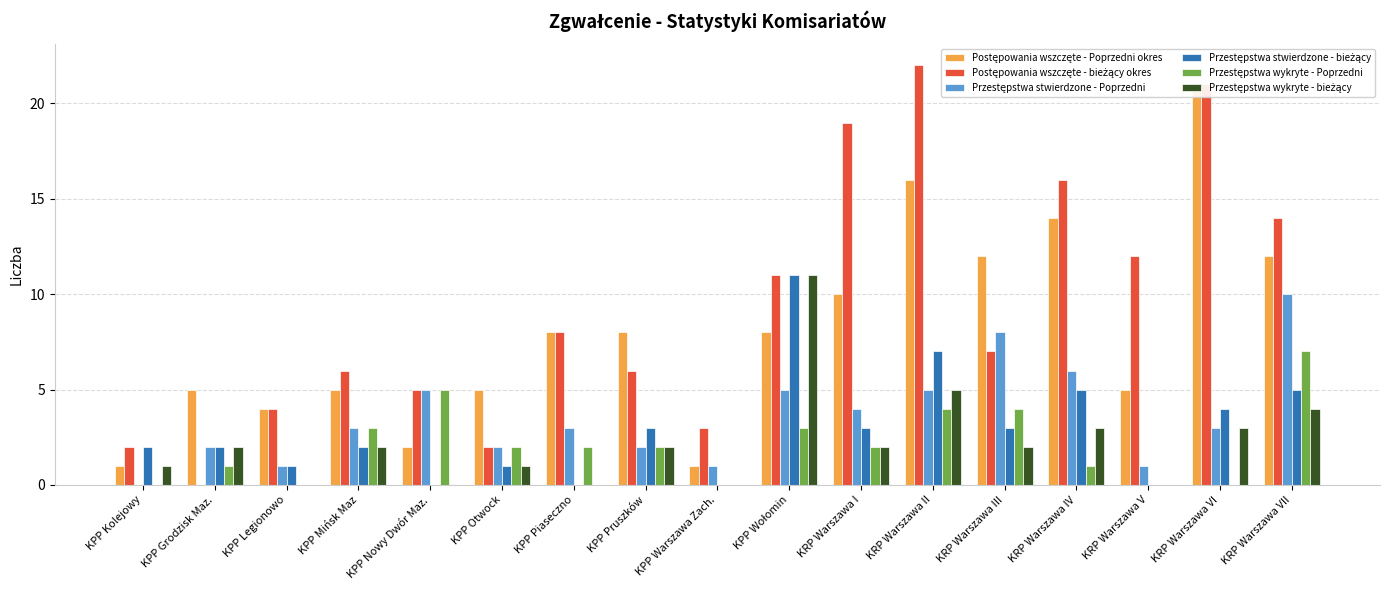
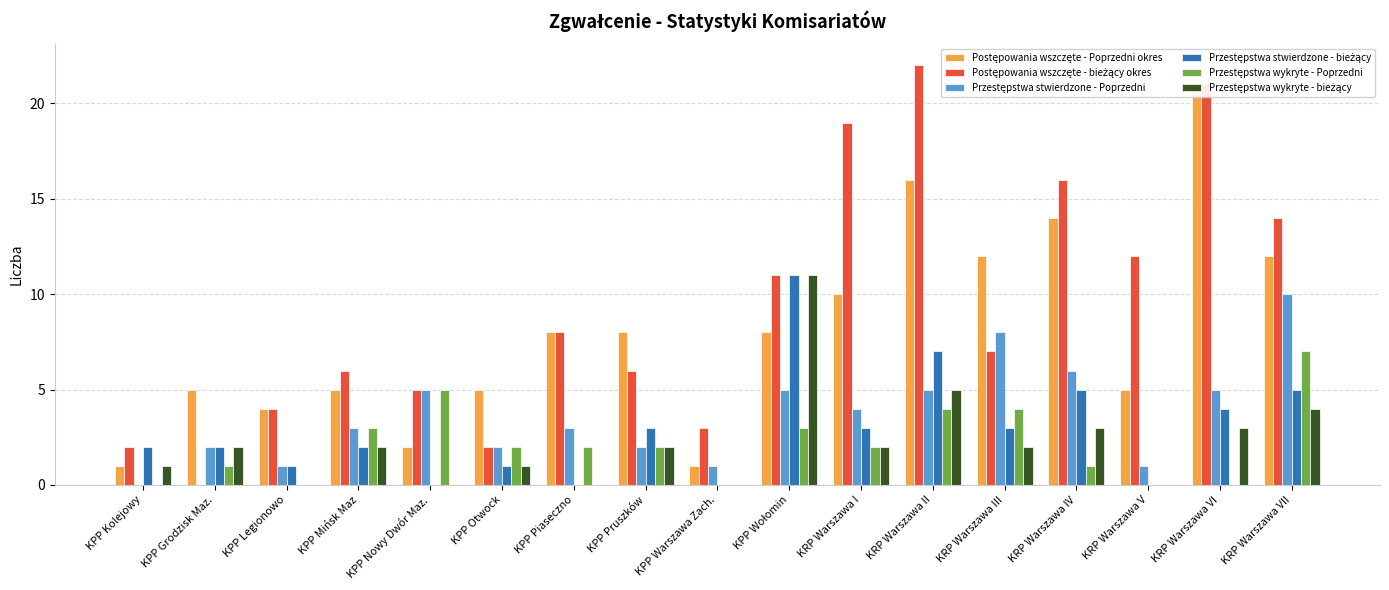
  {
    "Postępowania wszczęte - Poprzedni okres": {
      "KPP Kolejowy": 1,
      "KPP Grodzisk Maz.": 5,
      "KPP Legionowo": 4,
      "KPP Mińsk Maz": 5,
      "KPP Nowy Dwór Maz.": 2,
      "KPP Otwock": 5,
      "KPP Piaseczno": 8,
      "KPP Pruszków": 8,
      "KPP Warszawa Zach.": 1,
      "KPP Wołomin": 8,
      "KRP Warszawa I": 10,
      "KRP Warszawa II": 16,
      "KRP Warszawa III": 12,
      "KRP Warszawa IV": 14,
      "KRP Warszawa V": 5,
      "KRP Warszawa VII": 12
    },
    "Postępowania wszczęte - bieżący okres": {
      "KPP Kolejowy": 2,
      "KPP Grodzisk Maz.": 0,
      "KPP Legionowo": 4,
      "KPP Mińsk Maz": 6,
      "KPP Nowy Dwór Maz.": 5,
      "KPP Otwock": 2,
      "KPP Piaseczno": 8,
      "KPP Pruszków": 6,
      "KPP Warszawa Zach.": 3,
      "KPP Wołomin": 11,
      "KRP Warszawa I": 19,
      "KRP Warszawa II": 22,
      "KRP Warszawa III": 7,
      "KRP Warszawa IV": 16,
      "KRP Warszawa V": 12,
      "KRP Warszawa VII": 14
    },
    "Przestępstwa stwierdzone - Poprzedni": {
      "KPP Kolejowy": 0,
      "KPP Grodzisk Maz.": 2,
      "KPP Legionowo": 1,
      "KPP Mińsk Maz": 3,
      "KPP Nowy Dwór Maz.": 5,
      "KPP Otwock": 2,
      "KPP Piaseczno": 3,
      "KPP Pruszków": 2,
      "KPP Warszawa Zach.": 1,
      "KPP Wołomin": 5,
      "KRP Warszawa I": 4,
      "KRP Warszawa II": 5,
      "KRP Warszawa III": 8,
      "KRP Warszawa IV": 6,
      "KRP Warszawa V": 1,
-     "KRP Warszawa VI": 3,
+     "KRP Warszawa VI": 5,
      "KRP Warszawa VII": 10
    },
    "Przestępstwa stwierdzone - bieżący": {
      "KPP Kolejowy": 2,
      "KPP Grodzisk Maz.": 2,
      "KPP Legionowo": 1,
      "KPP Mińsk Maz": 2,
      "KPP Nowy Dwór Maz.": 0,
      "KPP Otwock": 1,
      "KPP Piaseczno": 0,
      "KPP Pruszków": 3,
      "KPP Warszawa Zach.": 0,
      "KPP Wołomin": 11,
      "KRP Warszawa I": 3,
      "KRP Warszawa II": 7,
      "KRP Warszawa III": 3,
      "KRP Warszawa IV": 5,
      "KRP Warszawa V": 0,
      "KRP Warszawa VI": 4,
      "KRP Warszawa VII": 5
    },
    "Przestępstwa wykryte - Poprzedni": {
      "KPP Kolejowy": 0,
      "KPP Grodzisk Maz.": 1,
      "KPP Legionowo": 0,
      "KPP Mińsk Maz": 3,
      "KPP Nowy Dwór Maz.": 5,
      "KPP Otwock": 2,
      "KPP Piaseczno": 2,
      "KPP Pruszków": 2,
      "KPP Warszawa Zach.": 0,
      "KPP Wołomin": 3,
      "KRP Warszawa I": 2,
      "KRP Warszawa II": 4,
      "KRP Warszawa III": 4,
      "KRP Warszawa IV": 1,
      "KRP Warszawa V": 0,
      "KRP Warszawa VI": 0,
      "KRP Warszawa VII": 7
    },
    "Przestępstwa wykryte - bieżący": {
      "KPP Kolejowy": 1,
      "KPP Grodzisk Maz.": 2,
      "KPP Legionowo": 0,
      "KPP Mińsk Maz": 2,
      "KPP Nowy Dwór Maz.": 0,
      "KPP Otwock": 1,
      "KPP Piaseczno": 0,
      "KPP Pruszków": 2,
      "KPP Warszawa Zach.": 0,
      "KPP Wołomin": 11,
      "KRP Warszawa I": 2,
      "KRP Warszawa II": 5,
      "KRP Warszawa III": 2,
      "KRP Warszawa IV": 3,
      "KRP Warszawa V": 0,
      "KRP Warszawa VI": 3,
      "KRP Warszawa VII": 4
    }
  }
